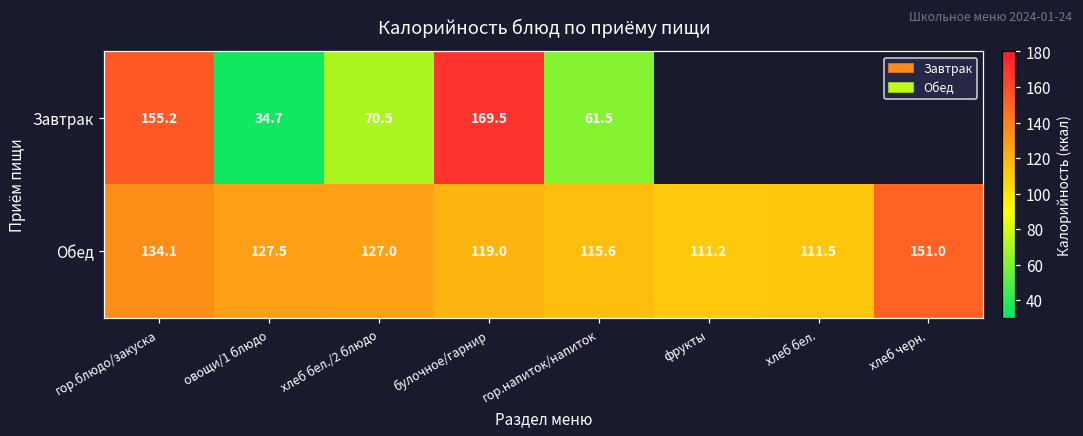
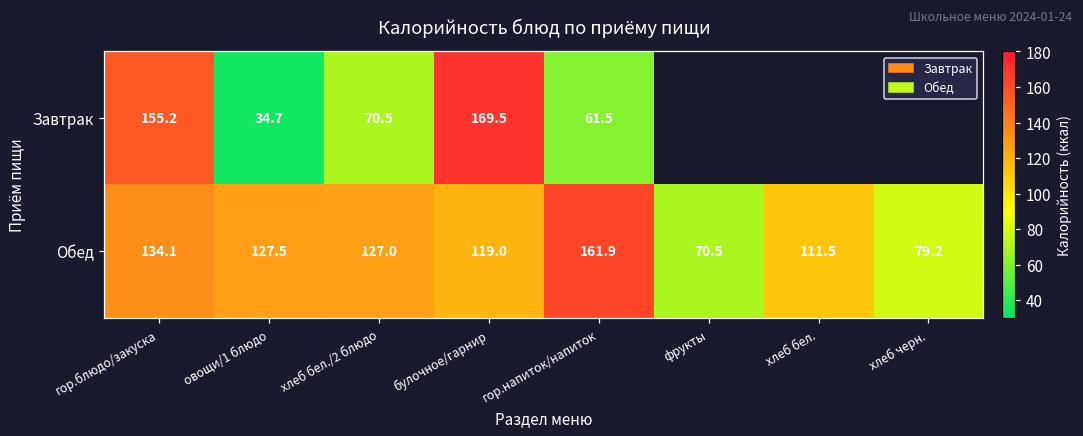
  {
    "Завтрак": {
      "гор.блюдо/закуска": 155.2,
      "овощи/1 блюдо": 34.7,
      "хлеб бел./2 блюдо": 70.5,
      "булочное/гарнир": 169.5,
      "гор.напиток/напиток": 61.5
    },
    "Обед": {
      "гор.блюдо/закуска": 134.1,
      "овощи/1 блюдо": 127.5,
      "хлеб бел./2 блюдо": 127.0,
      "булочное/гарнир": 119.0,
-     "гор.напиток/напиток": 115.6,
-     "фрукты": 111.2,
+     "гор.напиток/напиток": 161.9,
+     "фрукты": 70.5,
      "хлеб бел.": 111.5,
-     "хлеб черн.": 151.0
+     "хлеб черн.": 79.2
    }
  }
